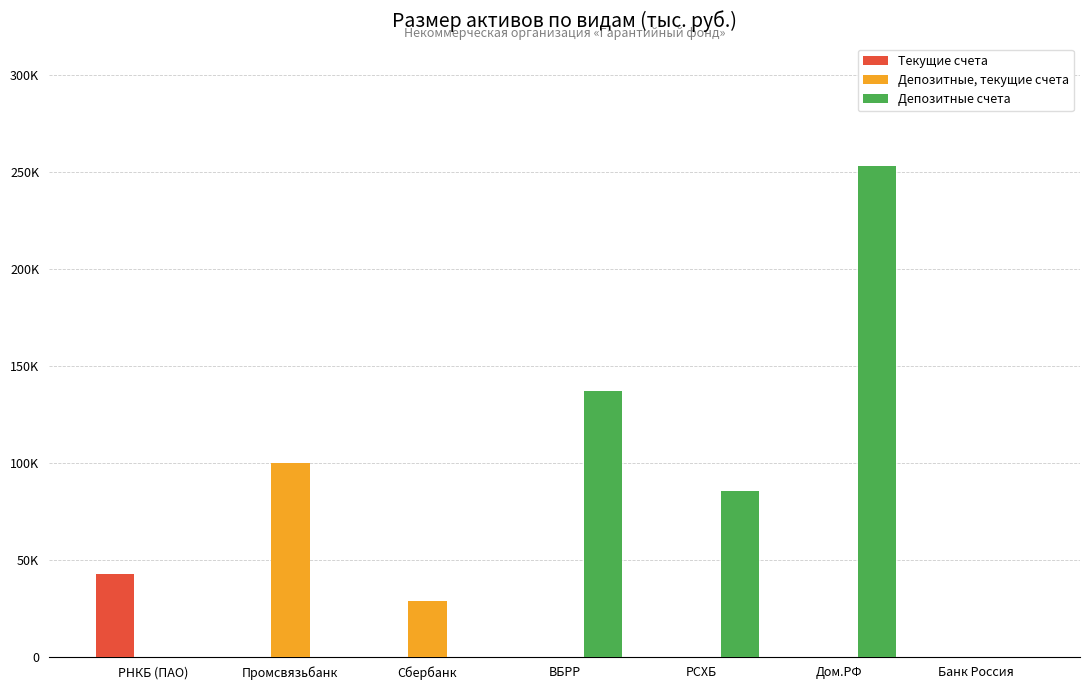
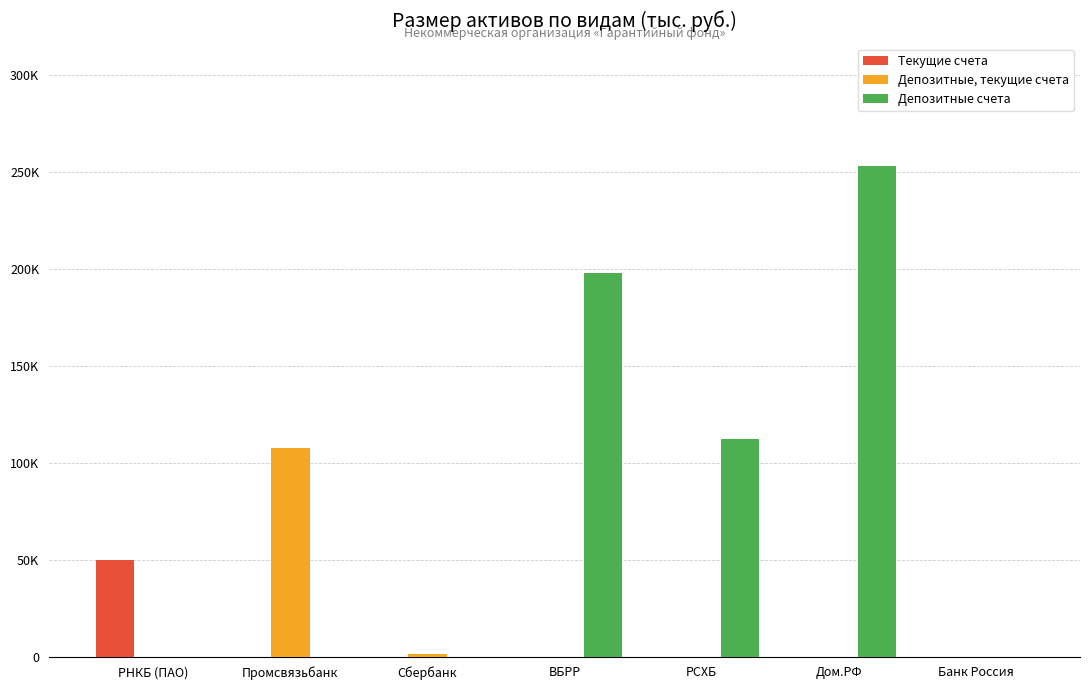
  {
    "Текущие счета": {
-     "РНКБ (ПАО)": 43000,
+     "РНКБ (ПАО)": 50000,
      "Промсвязьбанк": 0,
      "Сбербанк": 0,
      "ВБРР": 0,
      "РСХБ": 0,
      "Дом.РФ": 0,
      "Банк Россия": 0
    },
    "Депозитные, текущие счета": {
      "РНКБ (ПАО)": 0,
-     "Промсвязьбанк": 100000,
-     "Сбербанк": 29000,
+     "Промсвязьбанк": 108000,
+     "Сбербанк": 2000,
      "ВБРР": 0,
      "РСХБ": 0,
      "Дом.РФ": 0,
      "Банк Россия": 0
    },
    "Депозитные счета": {
      "РНКБ (ПАО)": 0,
      "Промсвязьбанк": 0,
      "Сбербанк": 0,
-     "ВБРР": 137000,
-     "РСХБ": 86000,
+     "ВБРР": 198000,
+     "РСХБ": 112000,
      "Дом.РФ": 253000,
      "Банк Россия": 0
    }
  }
